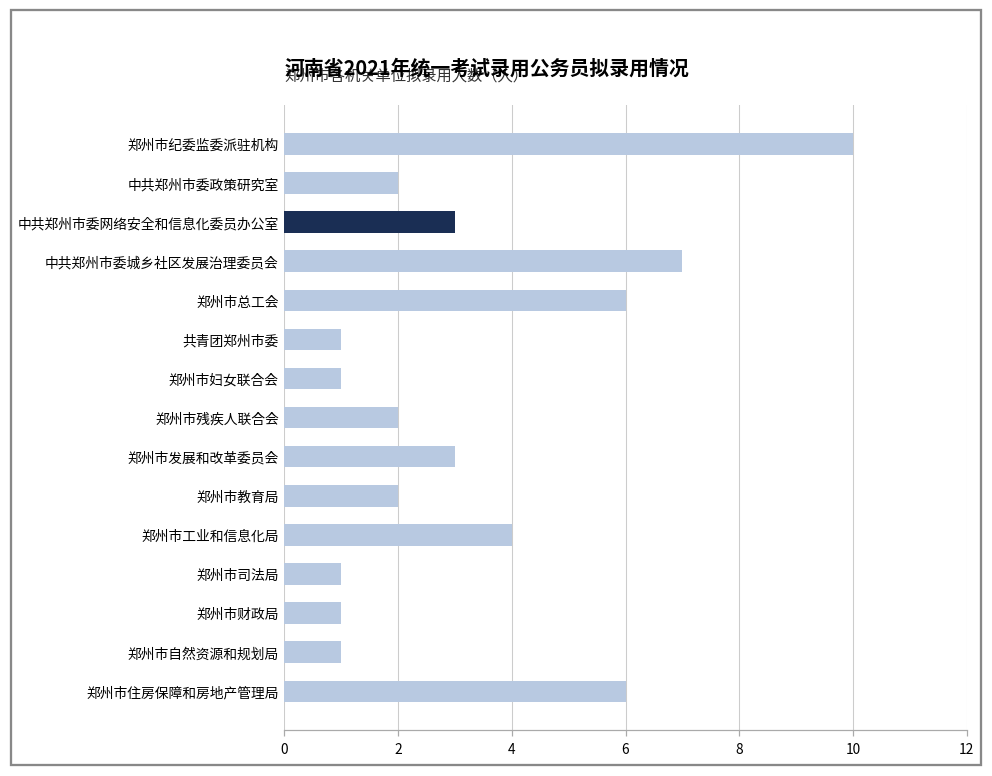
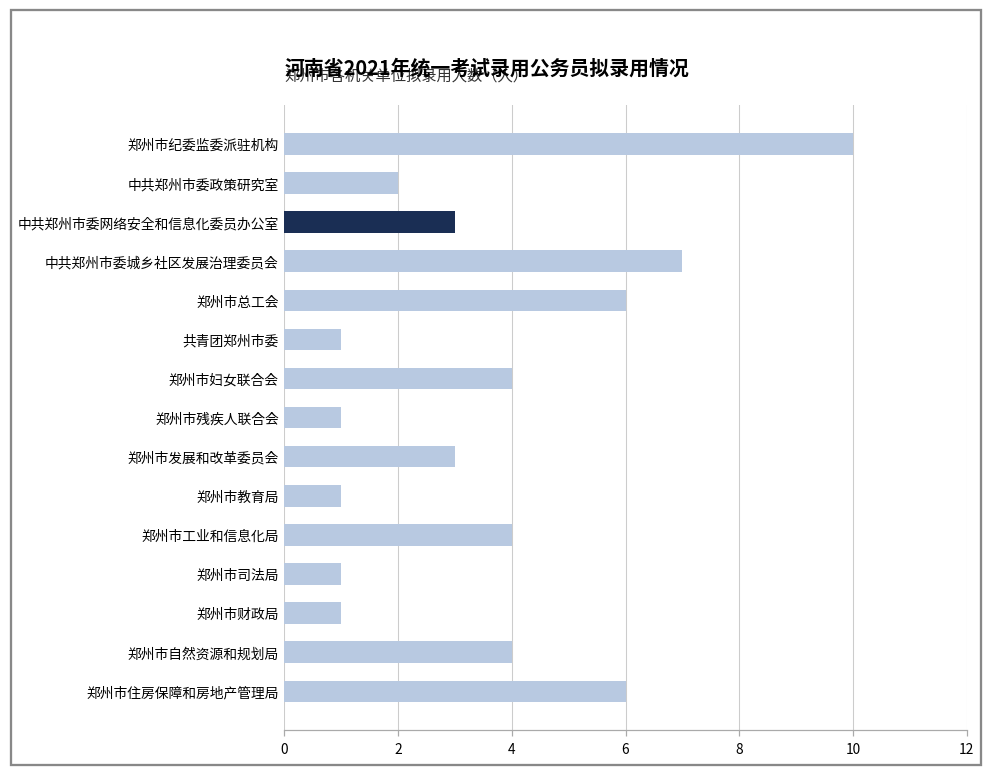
  {
    "郑州市纪委监委派驻机构": 10,
    "中共郑州市委政策研究室": 2,
    "中共郑州市委网络安全和信息化委员办公室": 3,
    "中共郑州市委城乡社区发展治理委员会": 7,
    "郑州市总工会": 6,
    "共青团郑州市委": 1,
-   "郑州市妇女联合会": 1,
-   "郑州市残疾人联合会": 2,
+   "郑州市妇女联合会": 4,
+   "郑州市残疾人联合会": 1,
    "郑州市发展和改革委员会": 3,
-   "郑州市教育局": 2,
+   "郑州市教育局": 1,
    "郑州市工业和信息化局": 4,
    "郑州市司法局": 1,
    "郑州市财政局": 1,
-   "郑州市自然资源和规划局": 1,
+   "郑州市自然资源和规划局": 4,
    "郑州市住房保障和房地产管理局": 6
  }
